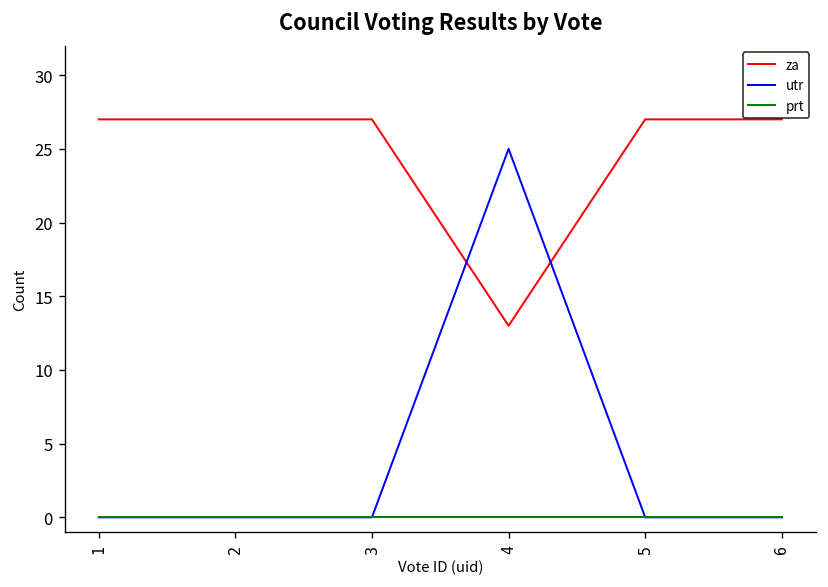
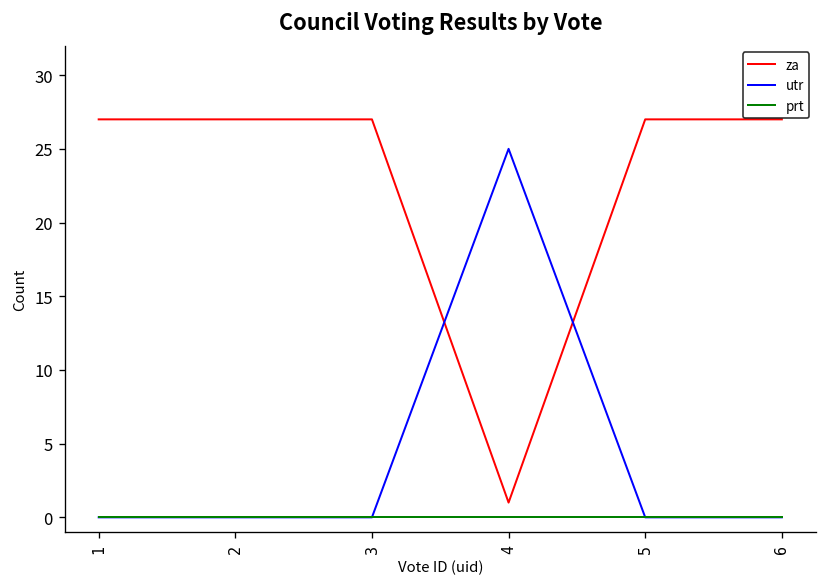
  {
    "za": {
      "1": 27,
      "2": 27,
      "3": 27,
-     "4": 13,
+     "4": 1,
      "5": 27,
      "6": 27
    },
    "utr": {
      "4": 25
    },
    "prt": {
      "4": 0
    }
  }
